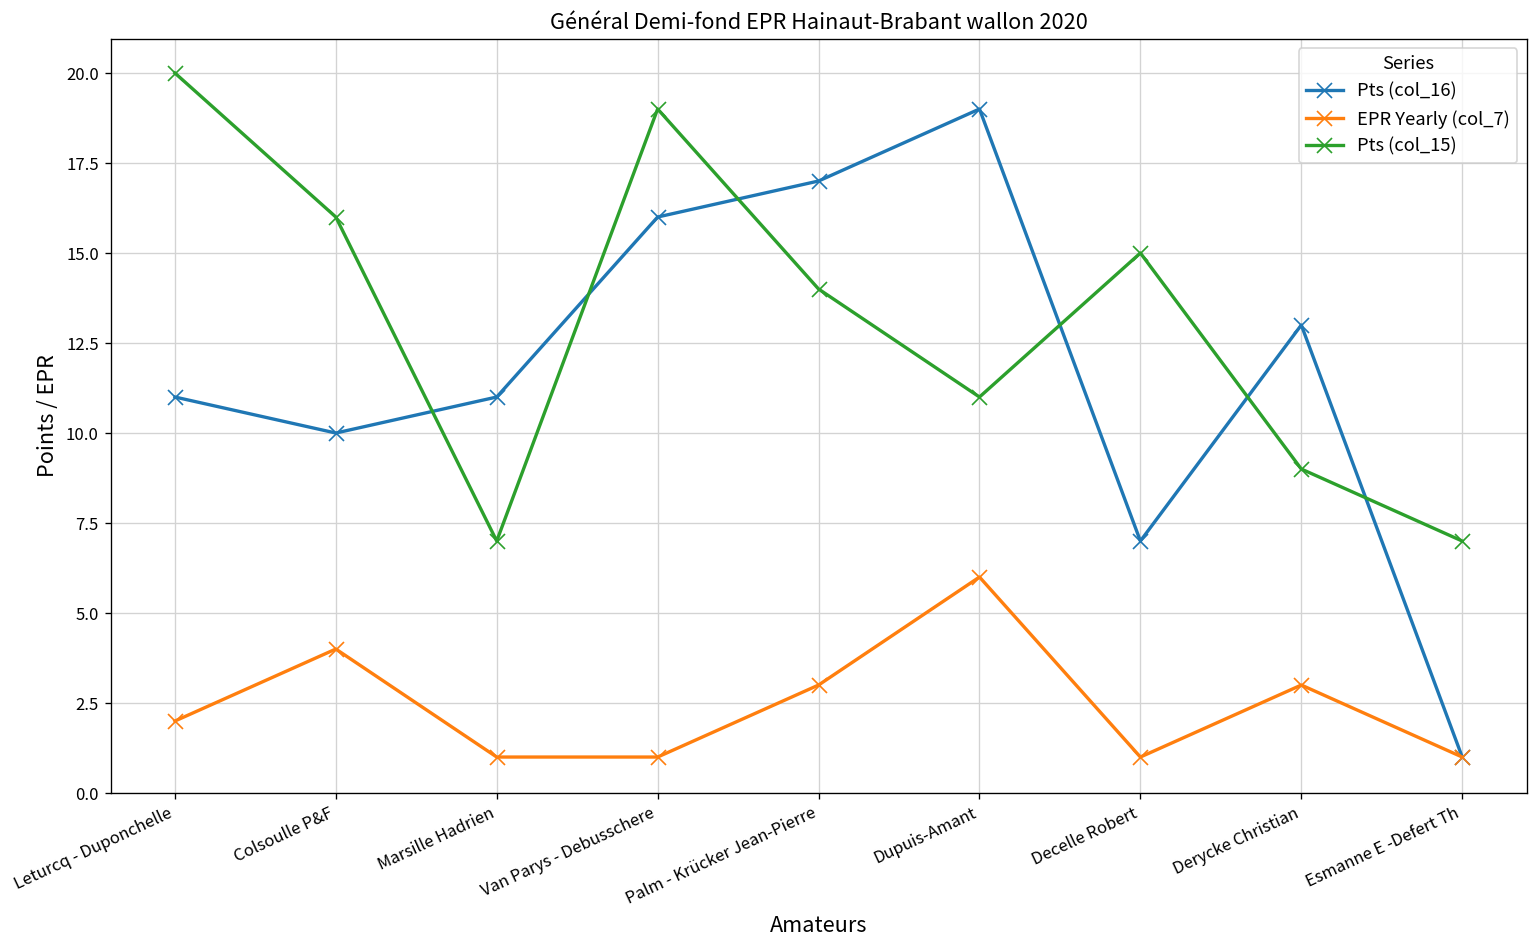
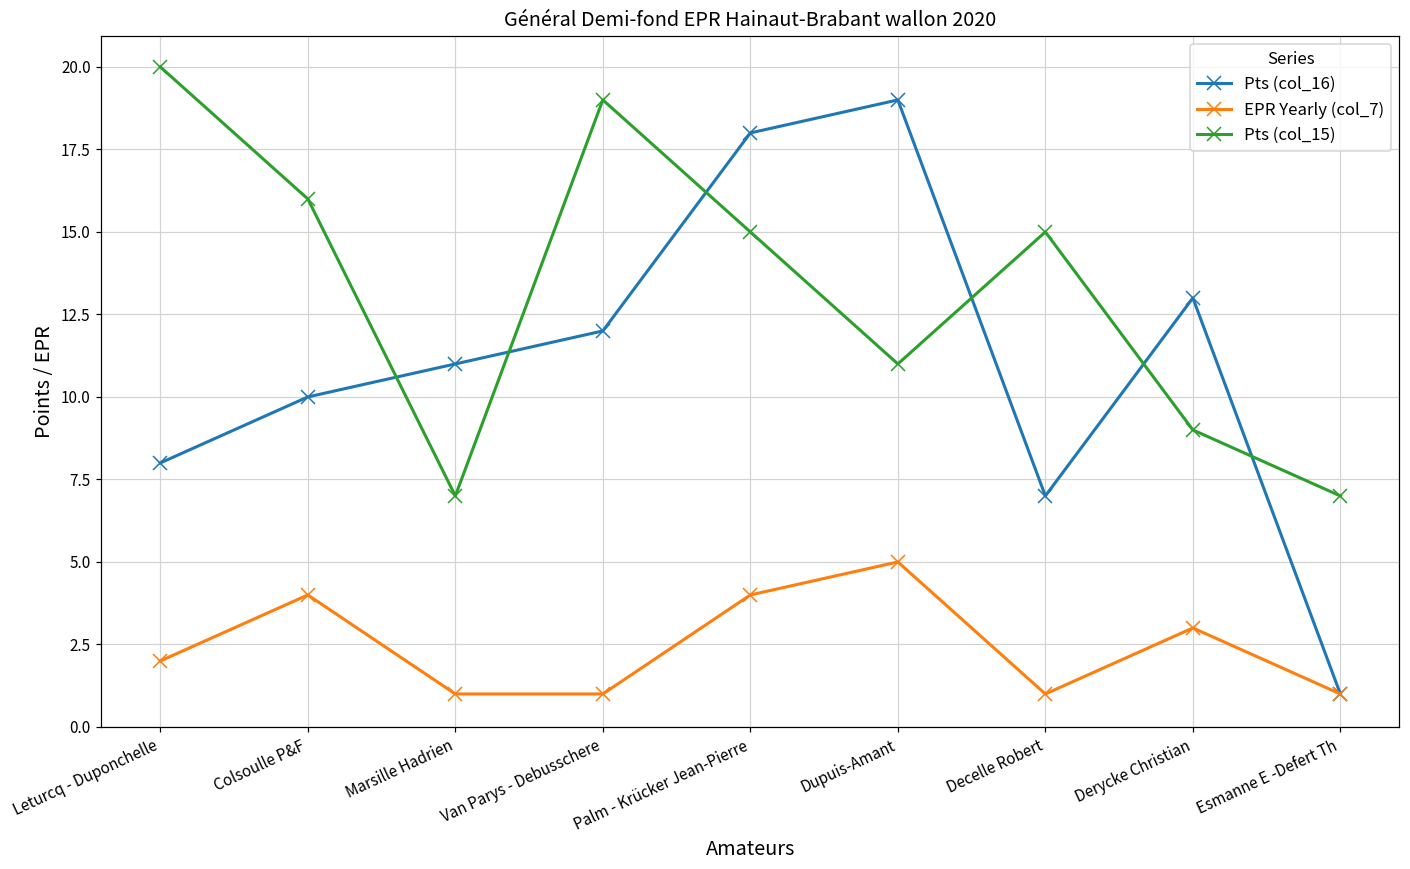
  {
    "Pts (col_16)": {
-     "Leturcq - Duponchelle": 11,
+     "Leturcq - Duponchelle": 8,
      "Colsoulle P&F": 10,
      "Marsille Hadrien": 11,
-     "Van Parys - Debusschere": 16,
-     "Palm - Krücker Jean-Pierre": 17,
+     "Van Parys - Debusschere": 12,
+     "Palm - Krücker Jean-Pierre": 18,
      "Dupuis-Amant": 19,
      "Decelle Robert": 7,
      "Derycke Christian": 13
    },
    "EPR Yearly (col_7)": {
      "Leturcq - Duponchelle": 2,
      "Colsoulle P&F": 4,
      "Marsille Hadrien": 1,
      "Van Parys - Debusschere": 1,
-     "Palm - Krücker Jean-Pierre": 3,
-     "Dupuis-Amant": 6,
+     "Palm - Krücker Jean-Pierre": 4,
+     "Dupuis-Amant": 5,
      "Decelle Robert": 1,
      "Derycke Christian": 3
    },
    "Pts (col_15)": {
      "Leturcq - Duponchelle": 20,
      "Colsoulle P&F": 16,
      "Marsille Hadrien": 7,
      "Van Parys - Debusschere": 19,
-     "Palm - Krücker Jean-Pierre": 14,
+     "Palm - Krücker Jean-Pierre": 15,
      "Dupuis-Amant": 11,
      "Decelle Robert": 15,
      "Derycke Christian": 9,
      "Esmanne E -Defert Th": 7
    }
  }
